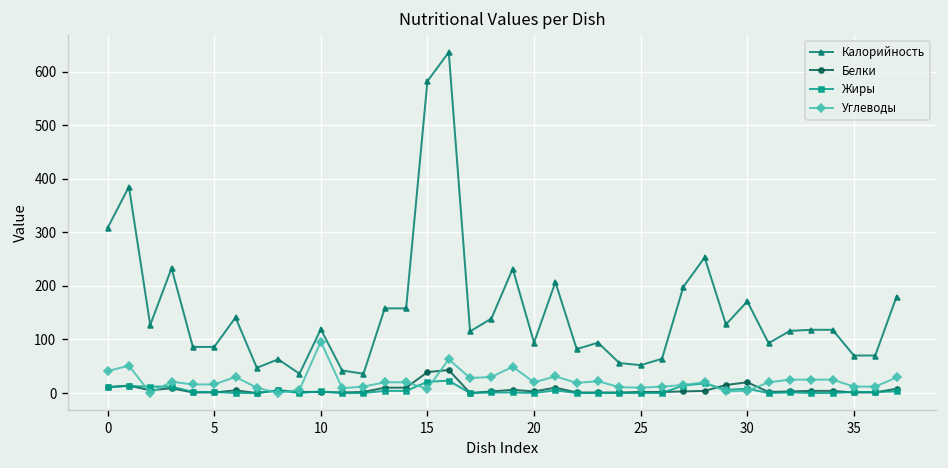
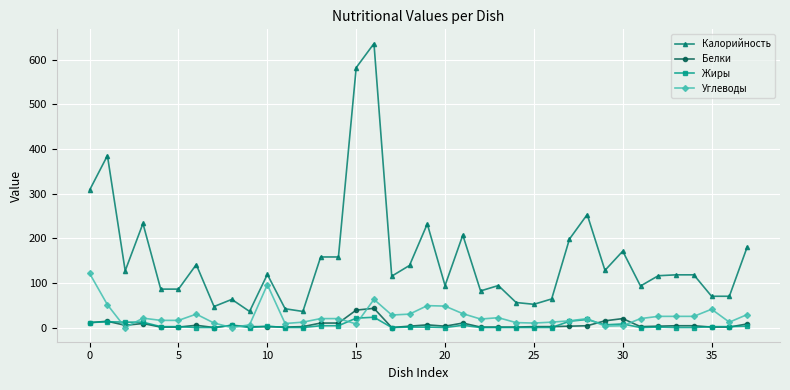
  {
    "Углеводы": {
-     "0": 40,
+     "0": 120,
      "5": 20,
      "10": 100,
      "15": 10,
-     "20": 20,
+     "20": 50,
      "25": 10,
-     "35": 10
+     "35": 40
    }
  }
